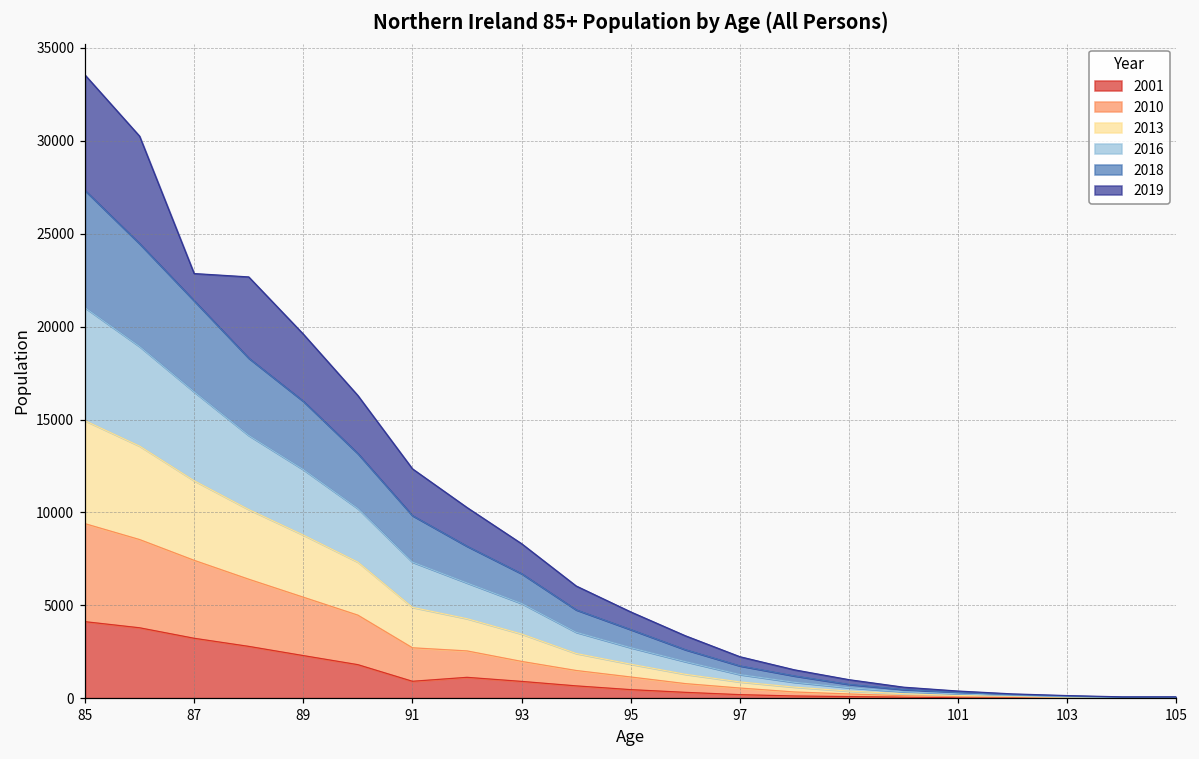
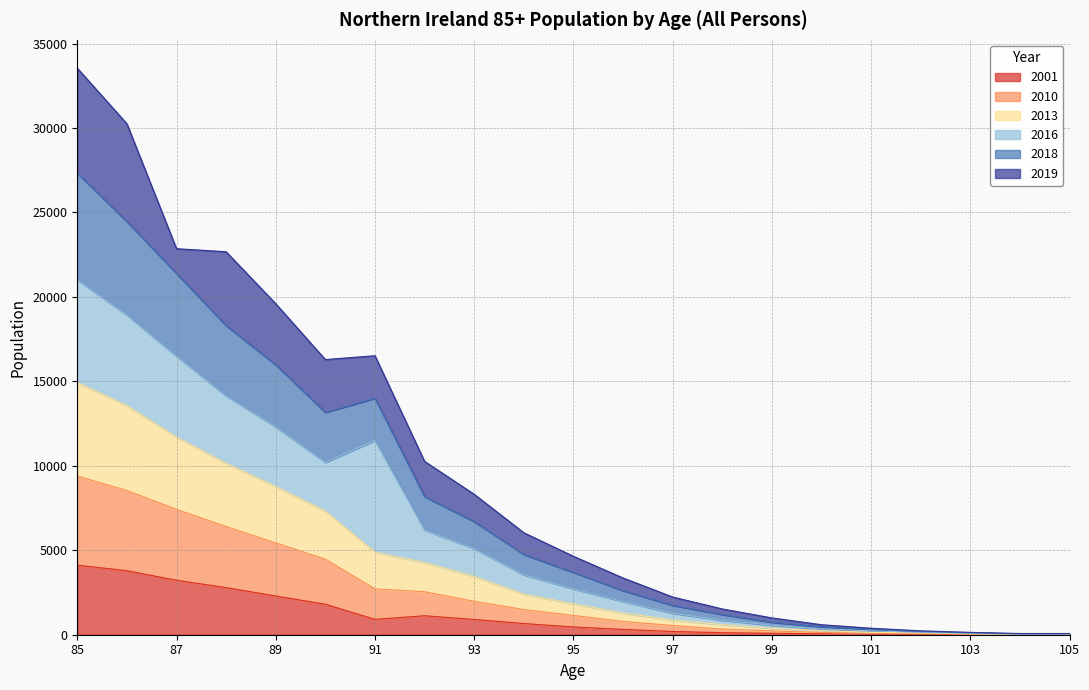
  {
    "2001": {
      "85": 4100,
      "87": 3200,
      "89": 2300,
      "91": 900,
      "93": 900,
      "95": 500,
      "97": 200
    },
    "2010": {
      "85": 5300,
      "87": 4200,
      "89": 3100,
      "91": 1800,
      "93": 1100,
      "95": 700,
      "97": 400
    },
    "2013": {
      "85": 5500,
      "87": 4300,
      "89": 3300,
      "91": 2200,
      "93": 1500,
      "95": 700,
      "97": 300,
      "99": 200
    },
    "2016": {
      "85": 6100,
      "87": 4800,
      "89": 3500,
-     "91": 2400,
+     "91": 6600,
      "93": 1600,
      "95": 900,
      "97": 400,
      "99": 200
    },
    "2018": {
      "85": 6300,
      "87": 4900,
      "89": 3700,
      "91": 2500,
      "93": 1600,
      "95": 1000,
      "97": 500,
      "99": 200
    },
    "2019": {
      "85": 6200,
      "87": 1500,
      "89": 3600,
      "91": 2500,
      "93": 1600,
      "95": 1000,
      "97": 500,
      "99": 300
    }
  }
